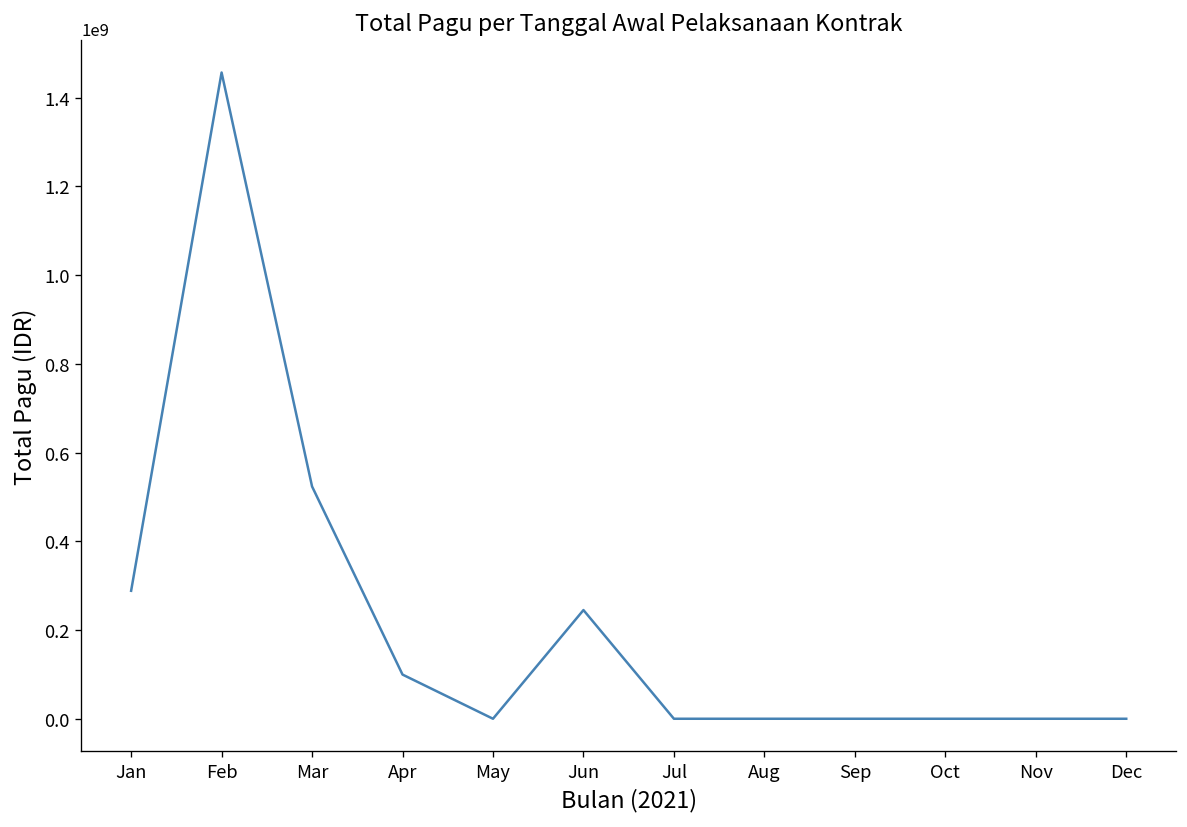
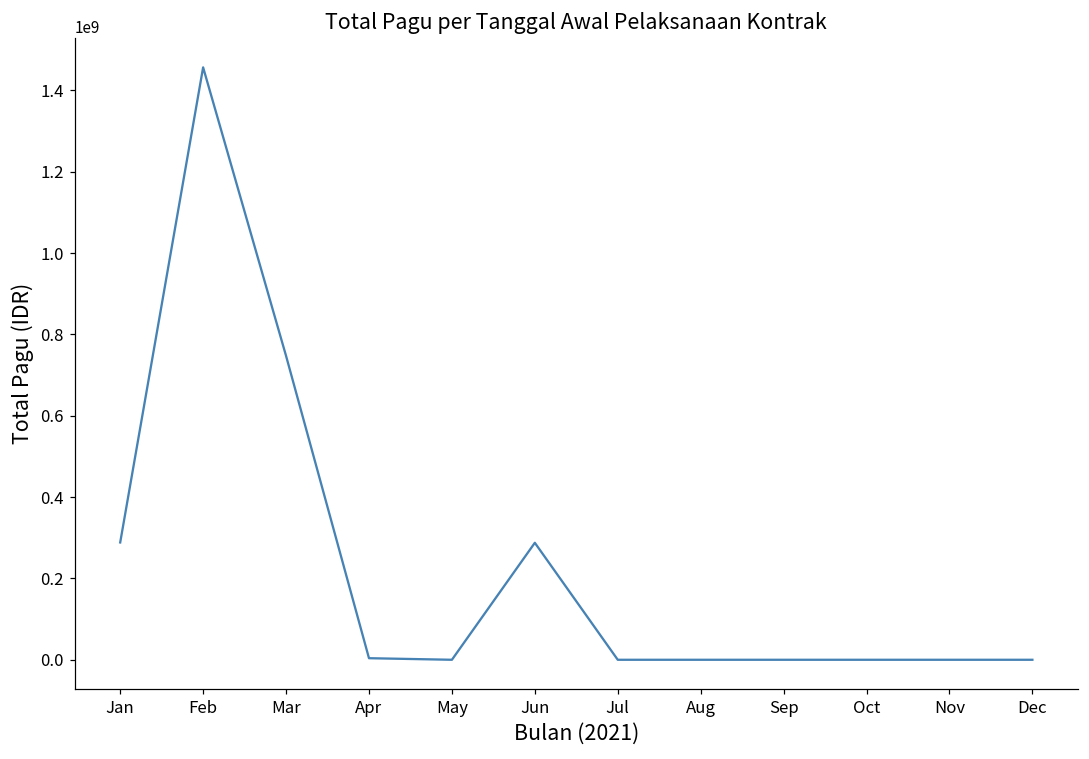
  {
    "Jan": 290000000,
    "Feb": 1460000000,
-   "Mar": 520000000,
-   "Apr": 100000000,
+   "Mar": 750000000,
+   "Apr": 0,
    "May": 0,
-   "Jun": 250000000,
+   "Jun": 290000000,
    "Jul": 0,
    "Aug": 0,
    "Sep": 0,
    "Oct": 0,
    "Nov": 0,
    "Dec": 0
  }
